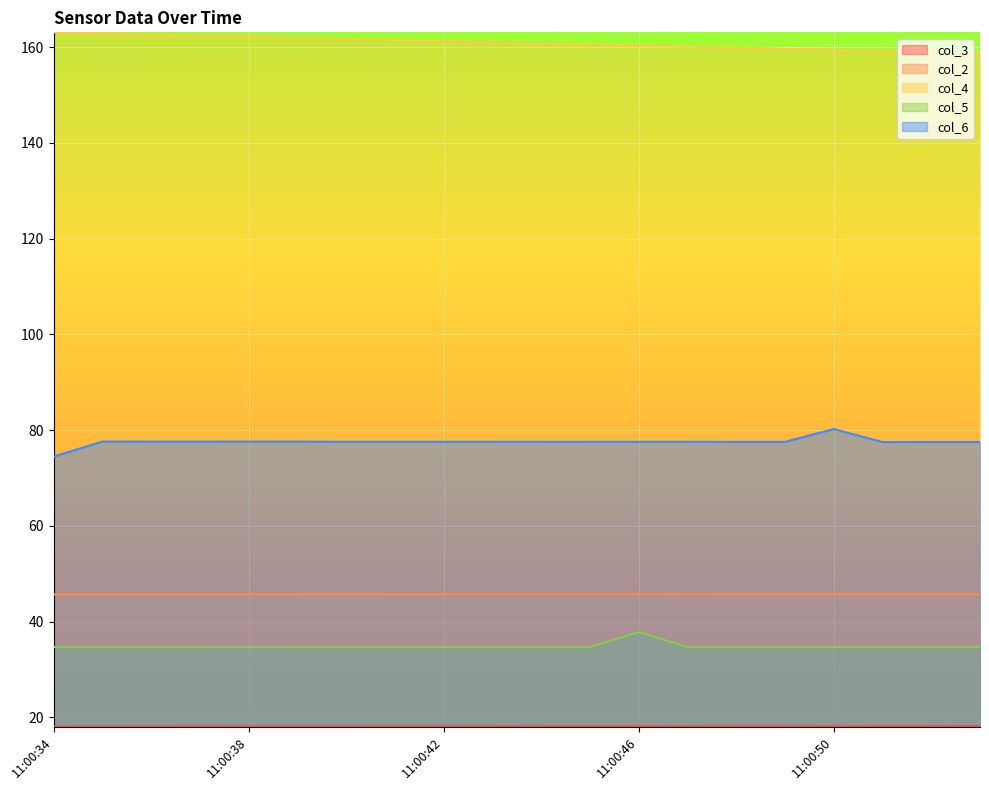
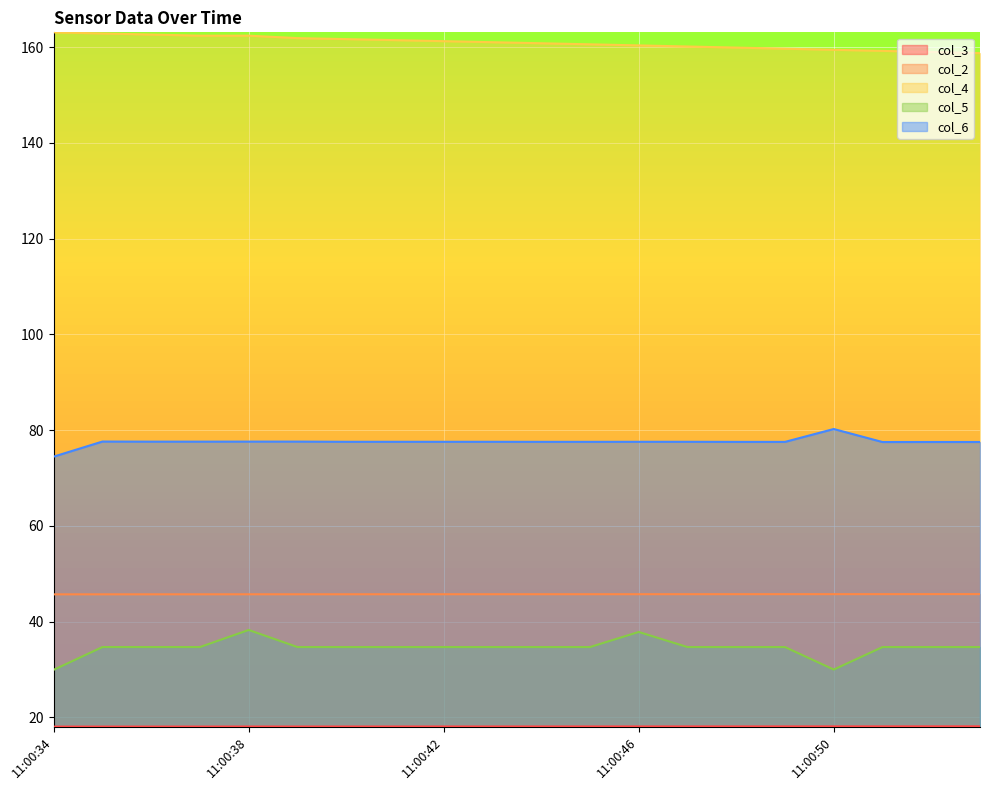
  {
    "col_5": {
-     "11:00:34": 35,
-     "11:00:38": 35,
+     "11:00:34": 30,
+     "11:00:38": 38,
      "11:00:42": 35,
      "11:00:46": 38,
-     "11:00:50": 35
+     "11:00:50": 30
    },
    "col_6": {
      "11:00:34": 74,
      "11:00:38": 78,
      "11:00:42": 78,
      "11:00:46": 78,
      "11:00:50": 80
    }
  }
